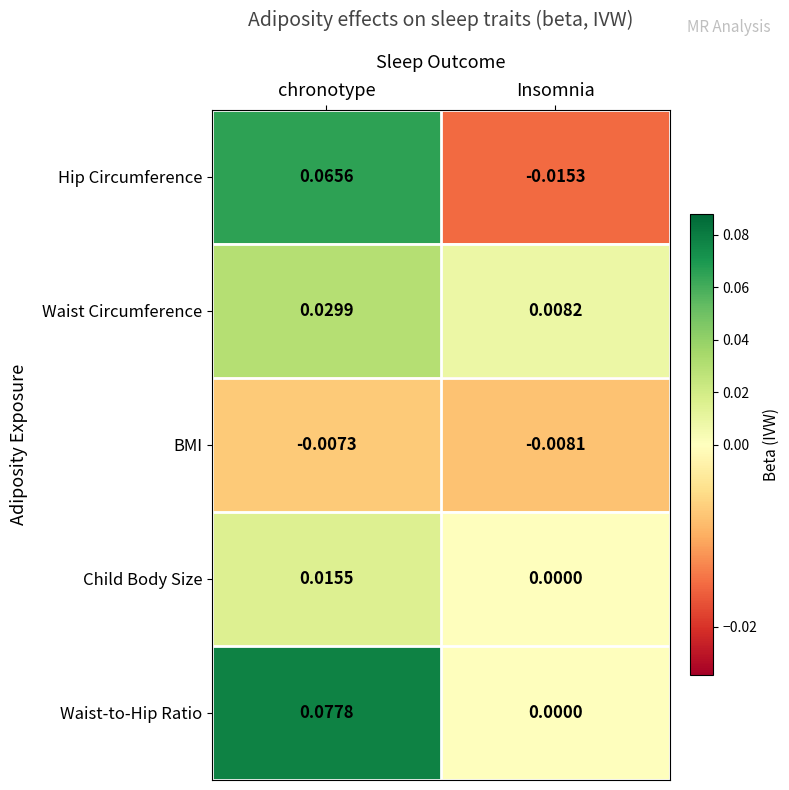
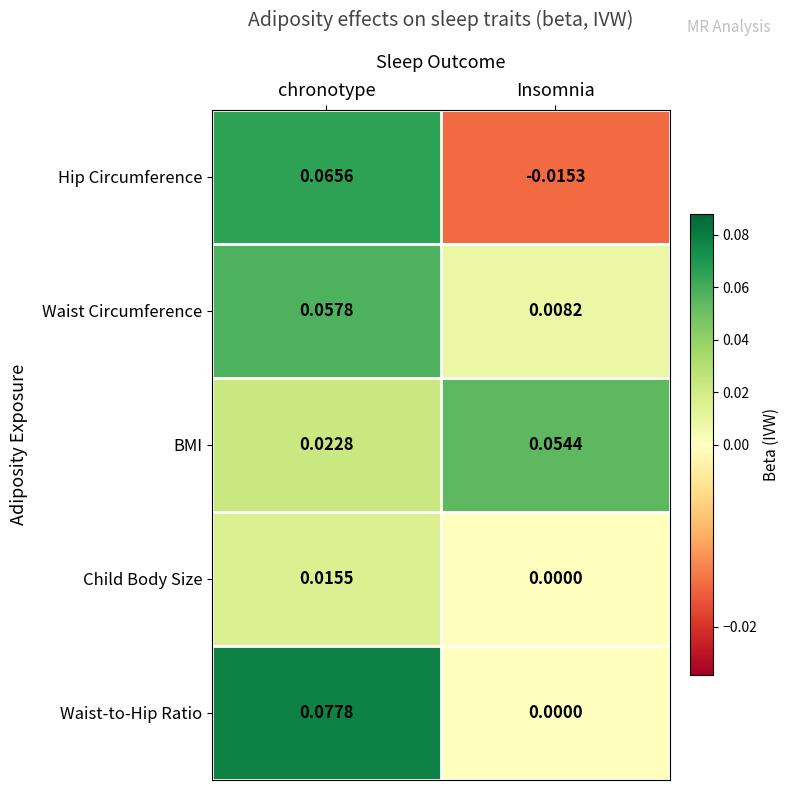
  {
    "Hip Circumference": {
      "chronotype": 0.0656,
      "Insomnia": -0.0153
    },
    "Waist Circumference": {
-     "chronotype": 0.0299,
+     "chronotype": 0.0578,
      "Insomnia": 0.0082
    },
    "BMI": {
-     "chronotype": -0.0073,
-     "Insomnia": -0.0081
+     "chronotype": 0.0228,
+     "Insomnia": 0.0544
    },
    "Child Body Size": {
      "chronotype": 0.0155,
      "Insomnia": 0.0000
    },
    "Waist-to-Hip Ratio": {
      "chronotype": 0.0778,
      "Insomnia": 0.0000
    }
  }
